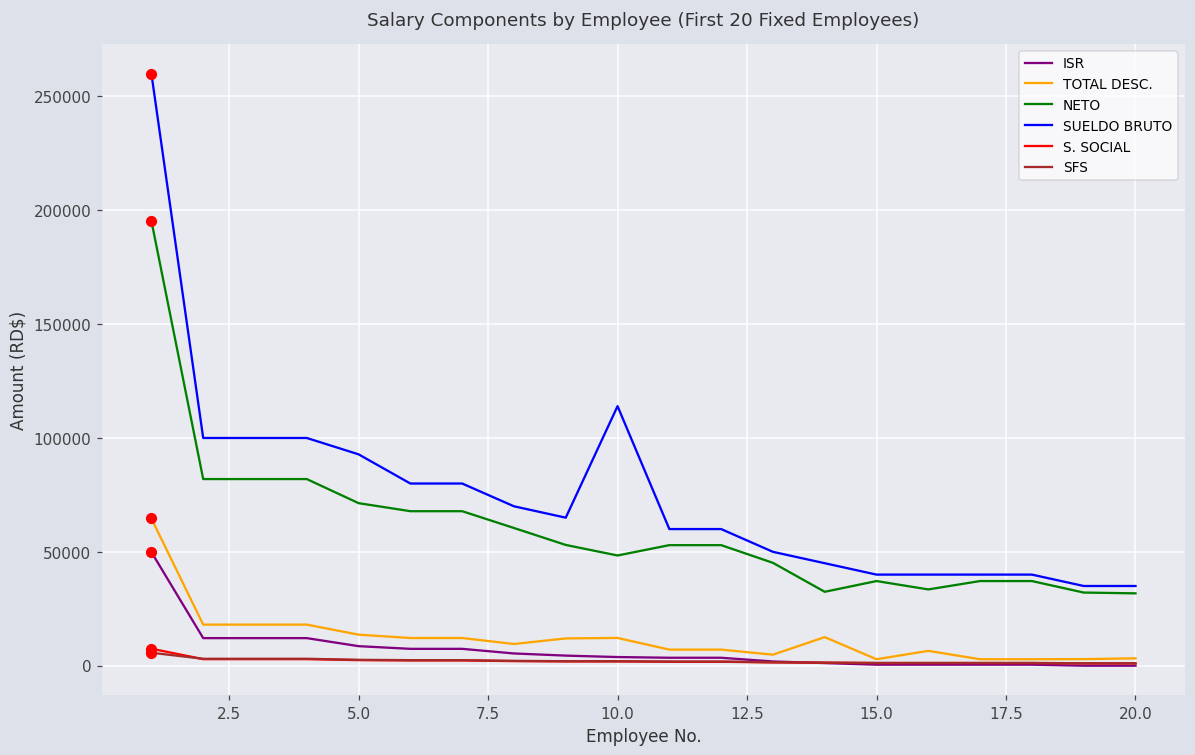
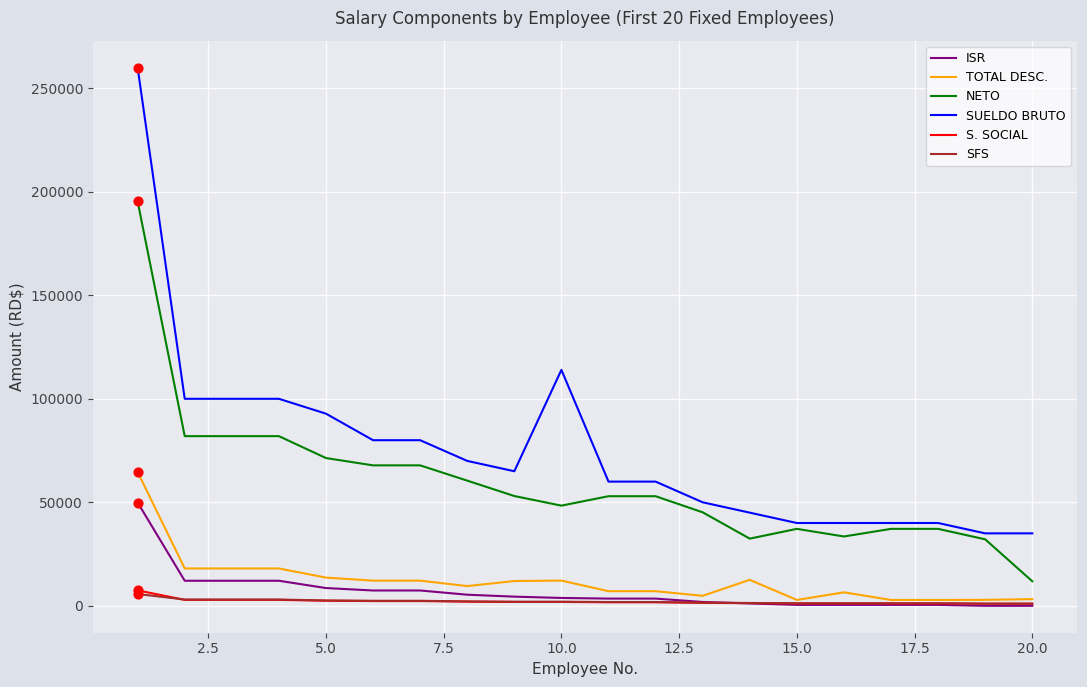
  {
    "ISR": {
      "5.0": 9000,
      "10.0": 4000
    },
    "TOTAL DESC.": {
      "5.0": 14000,
      "10.0": 12000,
      "15.0": 3000,
      "20.0": 3000
    },
    "NETO": {
      "5.0": 71000,
      "10.0": 48000,
      "15.0": 37000,
-     "20.0": 32000
+     "20.0": 12000
    },
    "SUELDO BRUTO": {
      "5.0": 93000,
      "10.0": 114000,
      "15.0": 40000,
      "20.0": 35000
    }
  }
